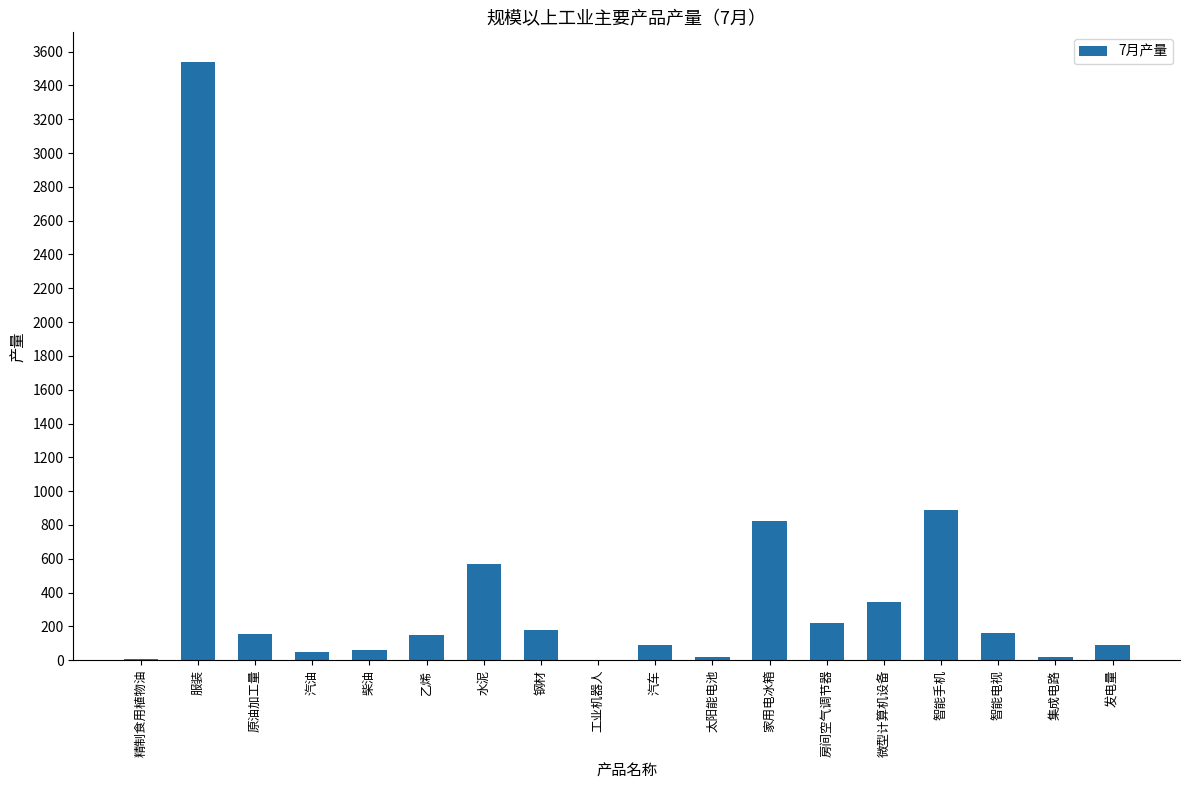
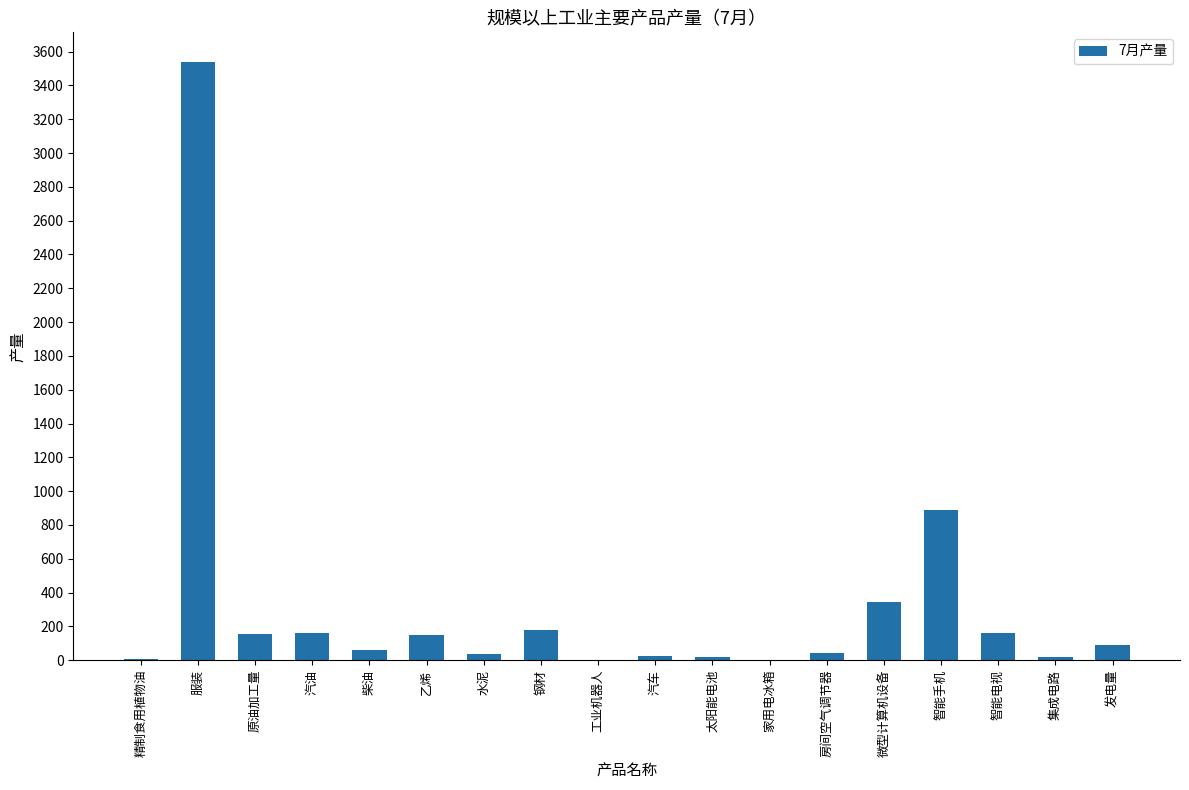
  {
    "服装": 3540,
    "原油加工量": 150,
-   "汽油": 50,
+   "汽油": 160,
    "柴油": 60,
    "乙烯": 150,
-   "水泥": 570,
+   "水泥": 30,
    "钢材": 180,
-   "汽车": 90,
+   "汽车": 20,
    "太阳能电池": 20,
-   "家用电冰箱": 820,
-   "房间空气调节器": 220,
+   "家用电冰箱": 0,
+   "房间空气调节器": 50,
    "微型计算机设备": 340,
    "智能手机": 890,
    "智能电视": 160,
    "集成电路": 20,
    "发电量": 90
  }
